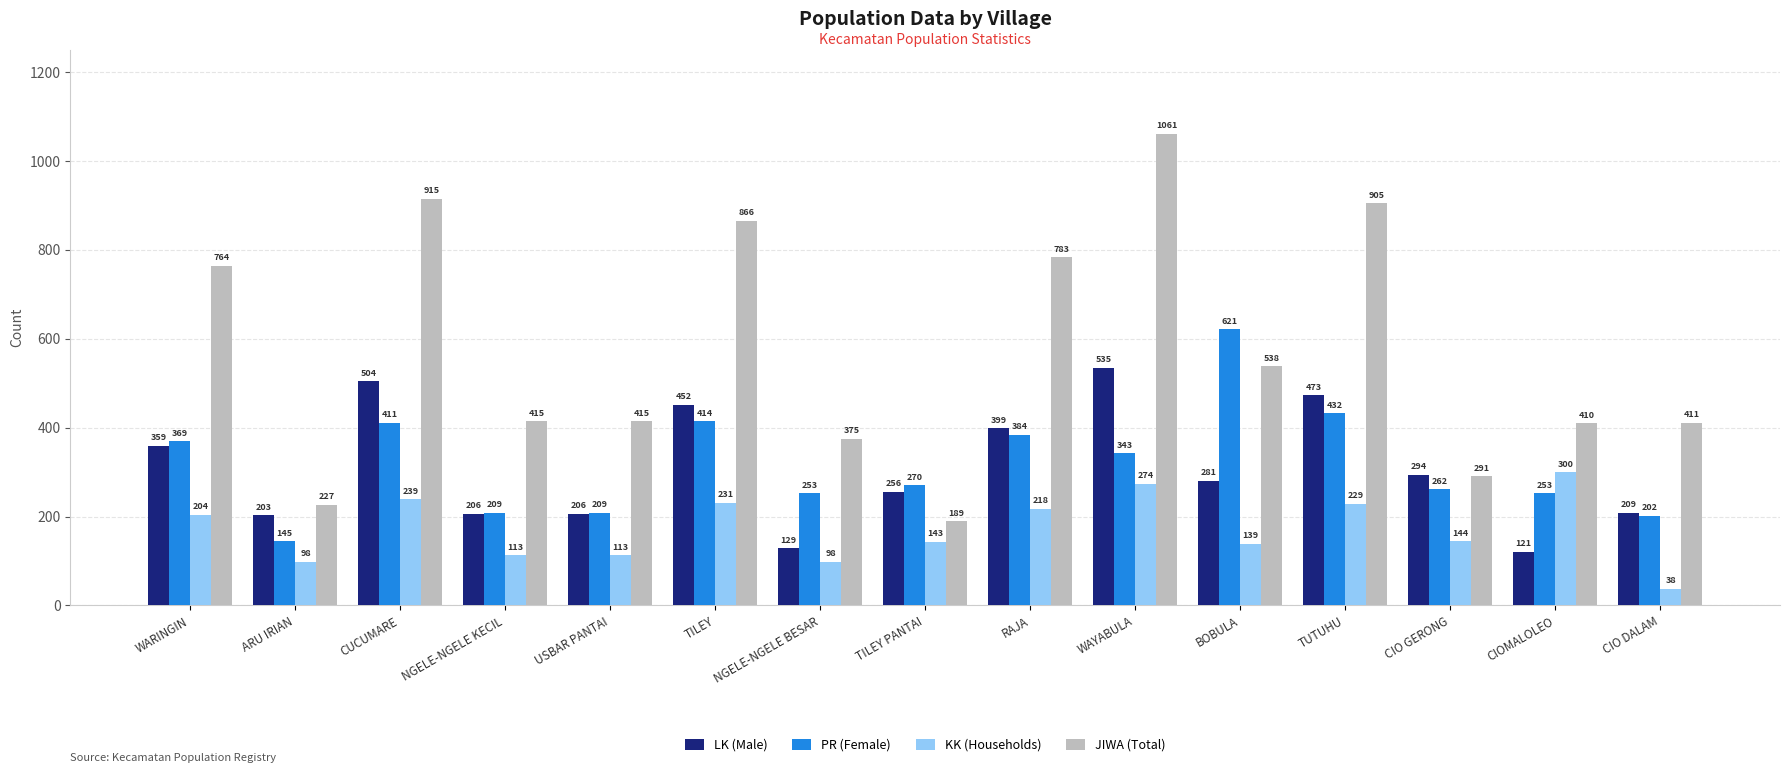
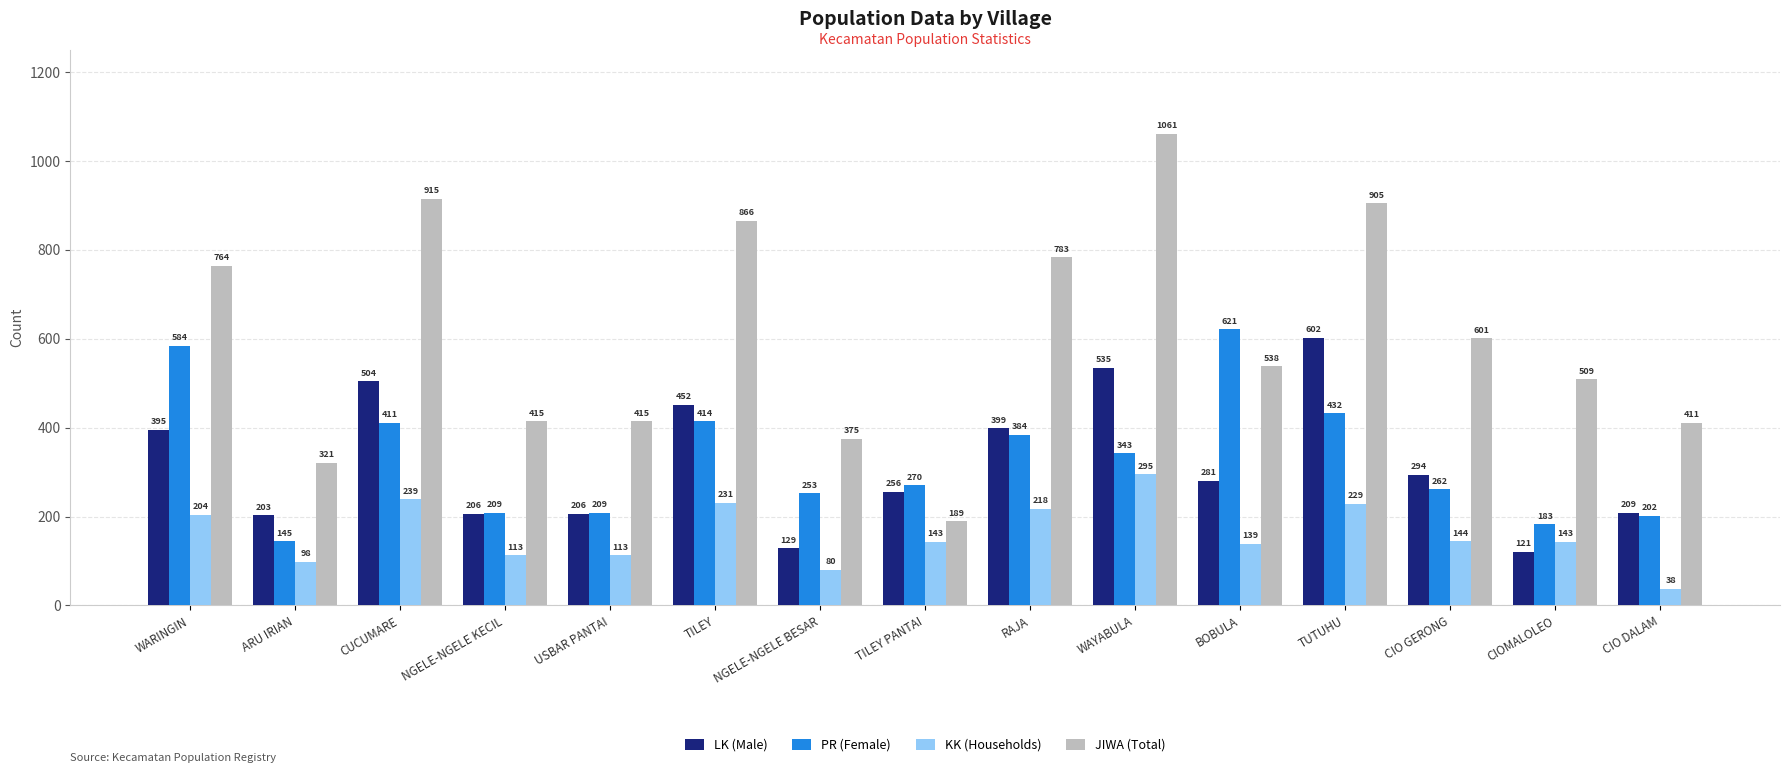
  {
    "LK (Male)": {
-     "WARINGIN": 359,
+     "WARINGIN": 395,
      "ARU IRIAN": 203,
      "CUCUMARE": 504,
      "NGELE-NGELE KECIL": 206,
      "USBAR PANTAI": 206,
      "TILEY": 452,
      "NGELE-NGELE BESAR": 129,
      "TILEY PANTAI": 256,
      "RAJA": 399,
      "WAYABULA": 535,
      "BOBULA": 281,
-     "TUTUHU": 473,
+     "TUTUHU": 602,
      "CIO GERONG": 294,
      "CIOMALOLEO": 121,
      "CIO DALAM": 209
    },
    "PR (Female)": {
-     "WARINGIN": 369,
+     "WARINGIN": 584,
      "ARU IRIAN": 145,
      "CUCUMARE": 411,
      "NGELE-NGELE KECIL": 209,
      "USBAR PANTAI": 209,
      "TILEY": 414,
      "NGELE-NGELE BESAR": 253,
      "TILEY PANTAI": 270,
      "RAJA": 384,
      "WAYABULA": 343,
      "BOBULA": 621,
      "TUTUHU": 432,
      "CIO GERONG": 262,
-     "CIOMALOLEO": 253,
+     "CIOMALOLEO": 183,
      "CIO DALAM": 202
    },
    "KK (Households)": {
      "WARINGIN": 204,
      "ARU IRIAN": 98,
      "CUCUMARE": 239,
      "NGELE-NGELE KECIL": 113,
      "USBAR PANTAI": 113,
      "TILEY": 231,
-     "NGELE-NGELE BESAR": 98,
+     "NGELE-NGELE BESAR": 80,
      "TILEY PANTAI": 143,
      "RAJA": 218,
-     "WAYABULA": 274,
+     "WAYABULA": 295,
      "BOBULA": 139,
      "TUTUHU": 229,
      "CIO GERONG": 144,
-     "CIOMALOLEO": 300,
+     "CIOMALOLEO": 143,
      "CIO DALAM": 38
    },
    "JIWA (Total)": {
      "WARINGIN": 764,
-     "ARU IRIAN": 227,
+     "ARU IRIAN": 321,
      "CUCUMARE": 915,
      "NGELE-NGELE KECIL": 415,
      "USBAR PANTAI": 415,
      "TILEY": 866,
      "NGELE-NGELE BESAR": 375,
      "TILEY PANTAI": 189,
      "RAJA": 783,
      "WAYABULA": 1061,
      "BOBULA": 538,
      "TUTUHU": 905,
-     "CIO GERONG": 291,
-     "CIOMALOLEO": 410,
+     "CIO GERONG": 601,
+     "CIOMALOLEO": 509,
      "CIO DALAM": 411
    }
  }
